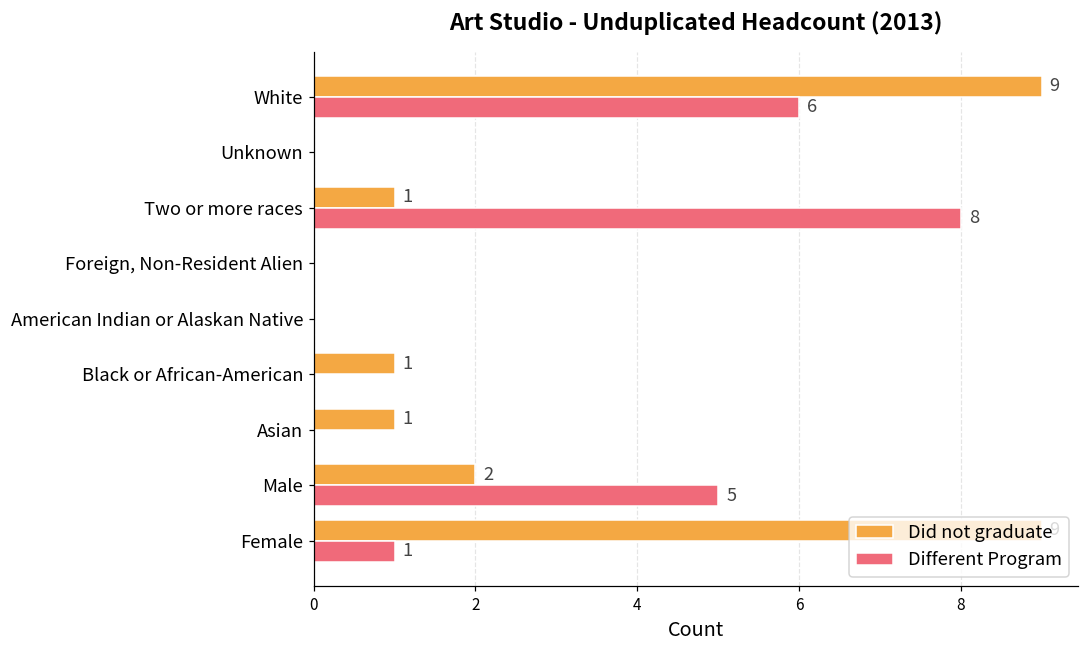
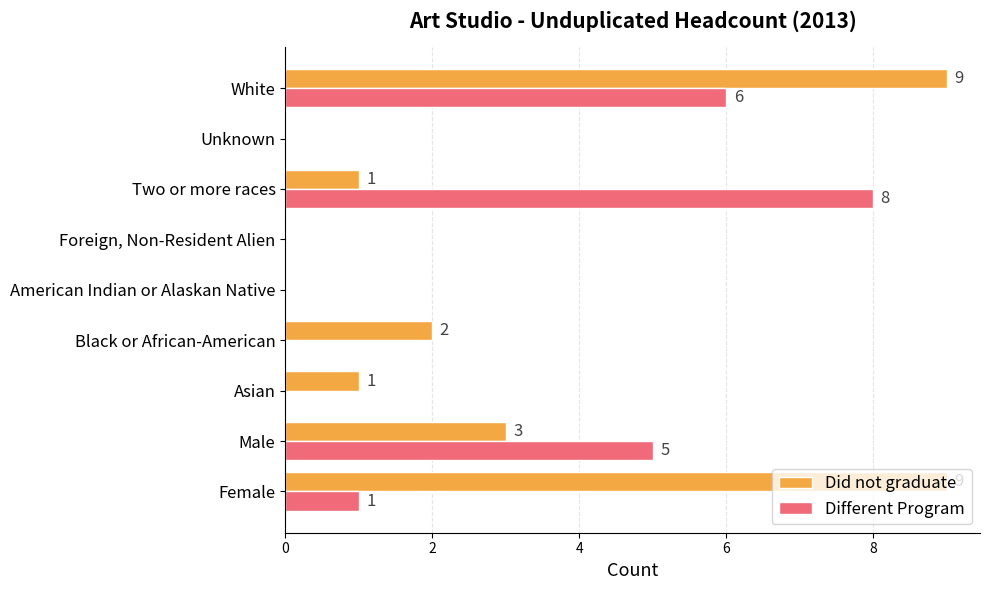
  {
    "Did not graduate": {
      "White": 9,
      "Two or more races": 1,
-     "Black or African-American": 1,
+     "Black or African-American": 2,
      "Asian": 1,
-     "Male": 2
+     "Male": 3
    },
    "Different Program": {
      "White": 6,
      "Two or more races": 8,
      "Male": 5,
      "Female": 1
    }
  }
